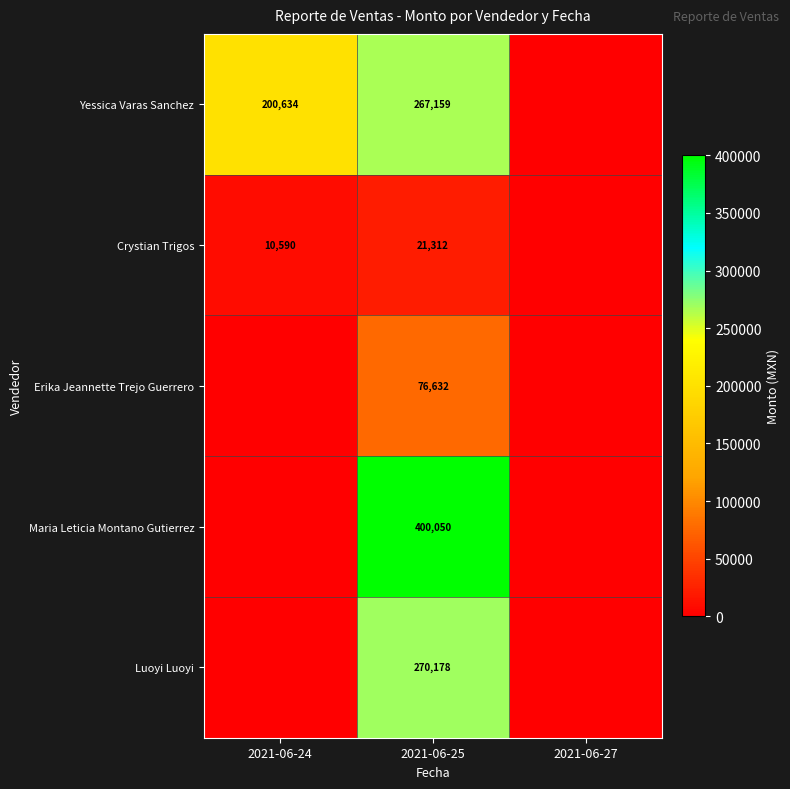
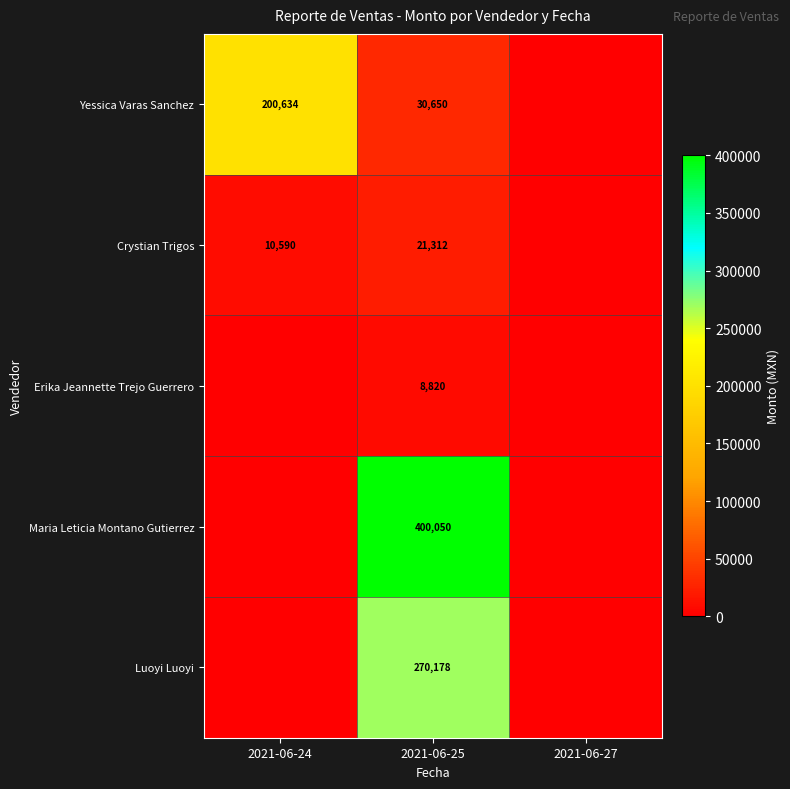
  {
    "Yessica Varas Sanchez": {
      "2021-06-24": "200,634",
-     "2021-06-25": "267,159"
+     "2021-06-25": "30,650"
    },
    "Crystian Trigos": {
      "2021-06-24": "10,590",
      "2021-06-25": "21,312"
    },
    "Erika Jeannette Trejo Guerrero": {
-     "2021-06-25": "76,632"
+     "2021-06-25": "8,820"
    },
    "Maria Leticia Montano Gutierrez": {
      "2021-06-25": "400,050"
    },
    "Luoyi Luoyi": {
      "2021-06-25": "270,178"
    }
  }
